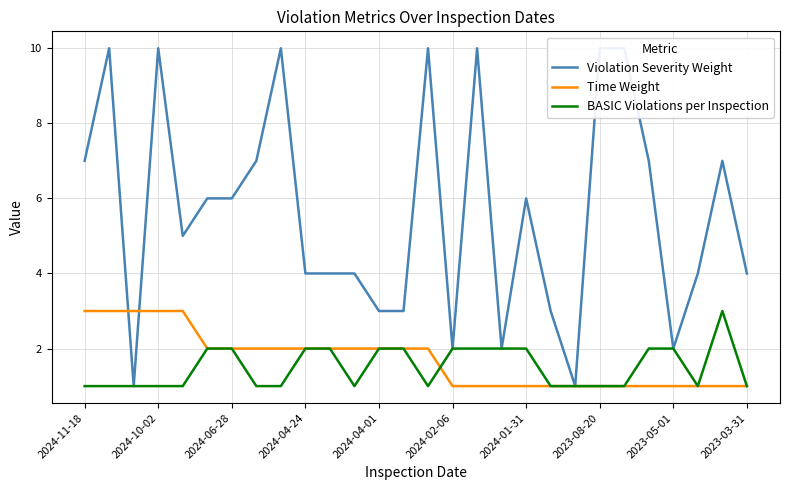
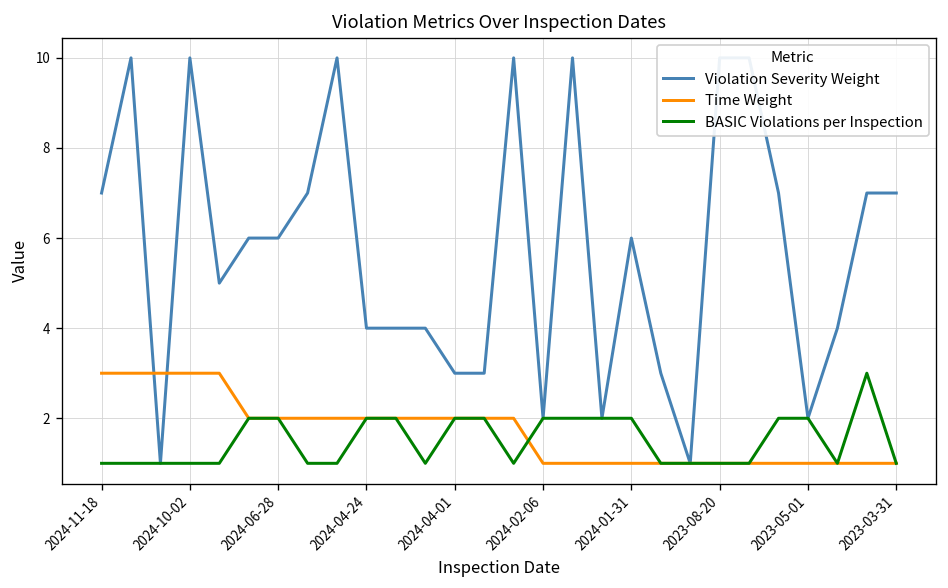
  {
    "Violation Severity Weight": {
-     "2023-03-31": 4
+     "2023-03-31": 7
    }
  }
